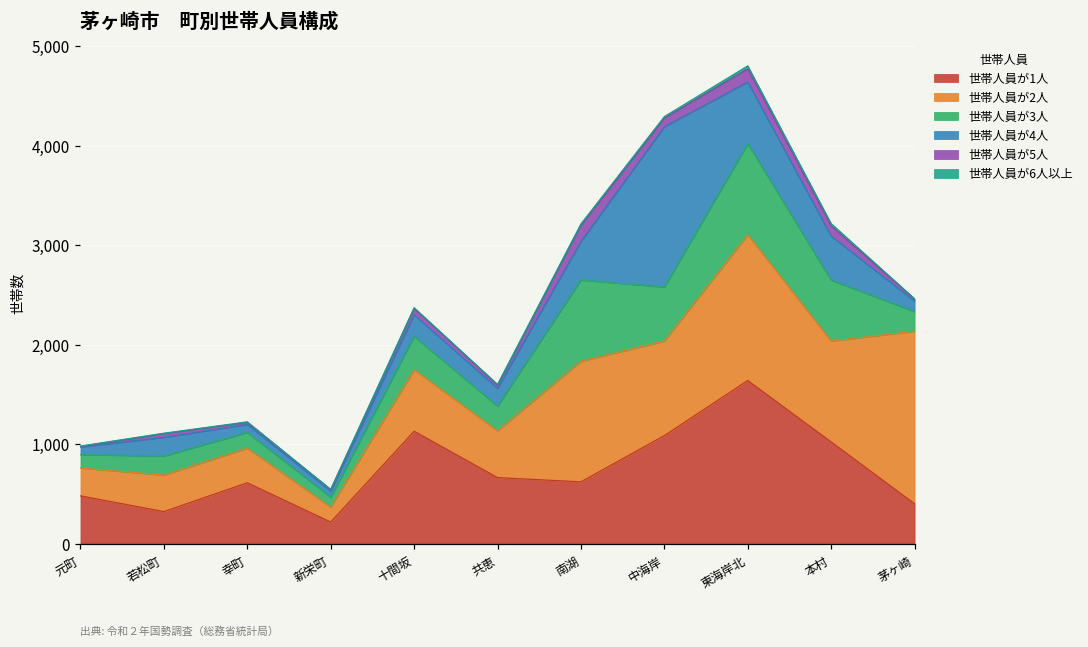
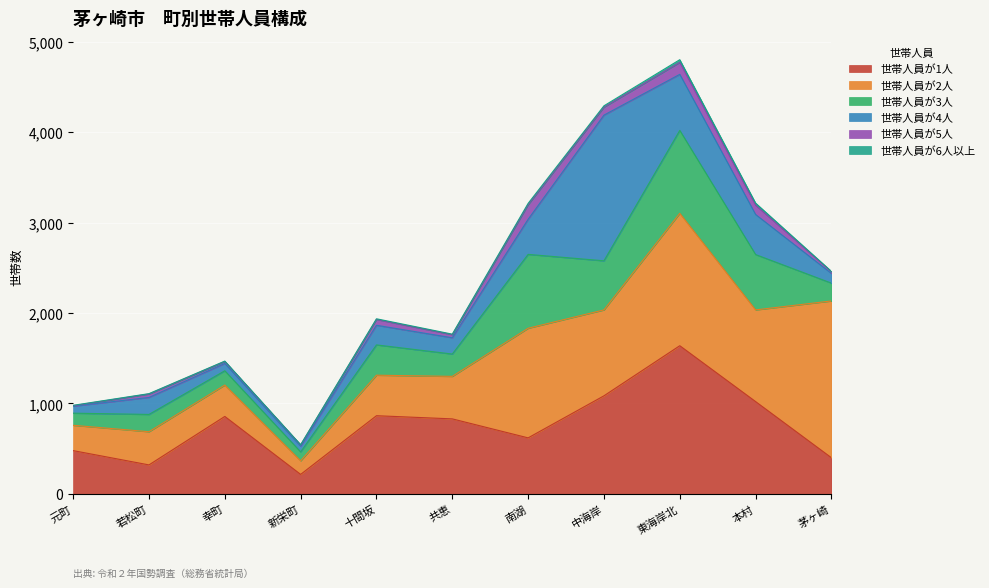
  {
    "世帯人員が1人": {
      "元町": "500",
      "若松町": "300",
-     "幸町": "600",
+     "幸町": "900",
      "新栄町": "200",
-     "十間坂": "1,100",
-     "共恵": "700",
+     "十間坂": "900",
+     "共恵": "800",
      "南湖": "600",
      "中海岸": "1,100",
      "東海岸北": "1,600",
      "本村": "1,000",
      "茅ヶ崎": "400"
    },
    "世帯人員が2人": {
      "元町": "300",
      "若松町": "400",
      "幸町": "300",
      "新栄町": "200",
-     "十間坂": "600",
+     "十間坂": "400",
      "共恵": "500",
      "南湖": "1,200",
      "中海岸": "1,000",
      "東海岸北": "1,500",
      "本村": "1,000",
      "茅ヶ崎": "1,700"
    },
    "世帯人員が4人": {
      "若松町": "200",
      "十間坂": "200",
      "共恵": "200",
      "南湖": "400",
      "中海岸": "1,600",
      "東海岸北": "600",
      "本村": "400"
    },
    "世帯人員が5人": {
      "東海岸北": "100"
    }
  }
